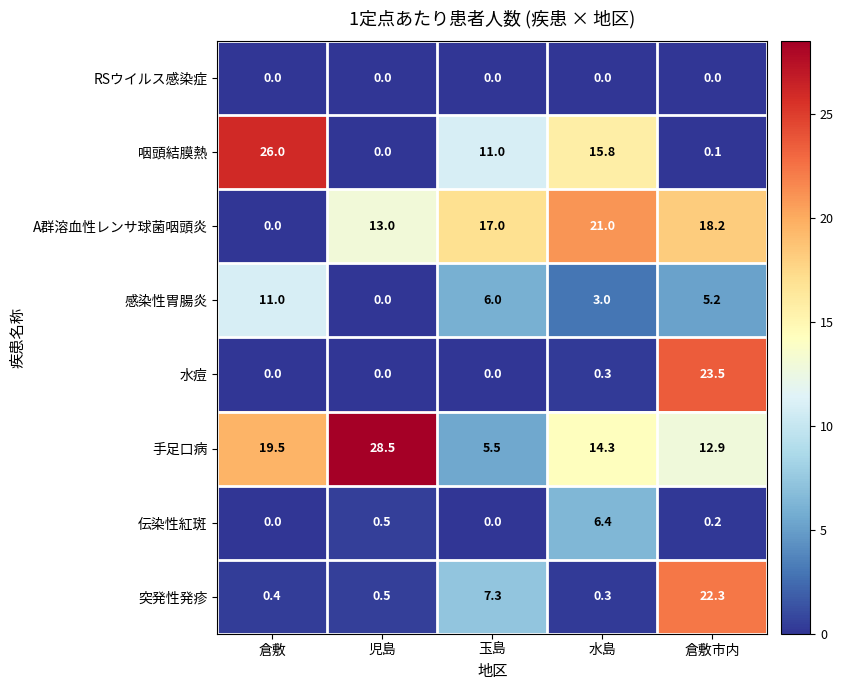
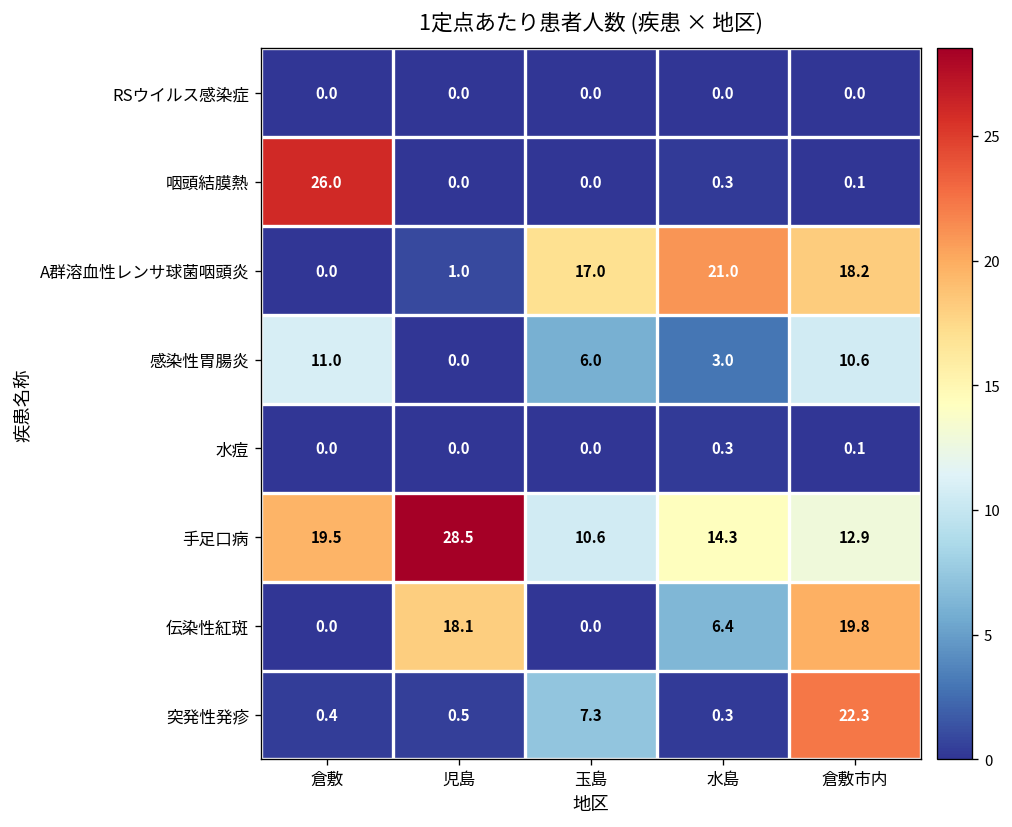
  {
    "RSウイルス感染症": {
      "倉敷": 0.0,
      "児島": 0.0,
      "玉島": 0.0,
      "水島": 0.0,
      "倉敷市内": 0.0
    },
    "咽頭結膜熱": {
      "倉敷": 26.0,
      "児島": 0.0,
-     "玉島": 11.0,
-     "水島": 15.8,
+     "玉島": 0.0,
+     "水島": 0.3,
      "倉敷市内": 0.1
    },
    "A群溶血性レンサ球菌咽頭炎": {
      "倉敷": 0.0,
-     "児島": 13.0,
+     "児島": 1.0,
      "玉島": 17.0,
      "水島": 21.0,
      "倉敷市内": 18.2
    },
    "感染性胃腸炎": {
      "倉敷": 11.0,
      "児島": 0.0,
      "玉島": 6.0,
      "水島": 3.0,
-     "倉敷市内": 5.2
+     "倉敷市内": 10.6
    },
    "水痘": {
      "倉敷": 0.0,
      "児島": 0.0,
      "玉島": 0.0,
      "水島": 0.3,
-     "倉敷市内": 23.5
+     "倉敷市内": 0.1
    },
    "手足口病": {
      "倉敷": 19.5,
      "児島": 28.5,
-     "玉島": 5.5,
+     "玉島": 10.6,
      "水島": 14.3,
      "倉敷市内": 12.9
    },
    "伝染性紅斑": {
      "倉敷": 0.0,
-     "児島": 0.5,
+     "児島": 18.1,
      "玉島": 0.0,
      "水島": 6.4,
-     "倉敷市内": 0.2
+     "倉敷市内": 19.8
    },
    "突発性発疹": {
      "倉敷": 0.4,
      "児島": 0.5,
      "玉島": 7.3,
      "水島": 0.3,
      "倉敷市内": 22.3
    }
  }
